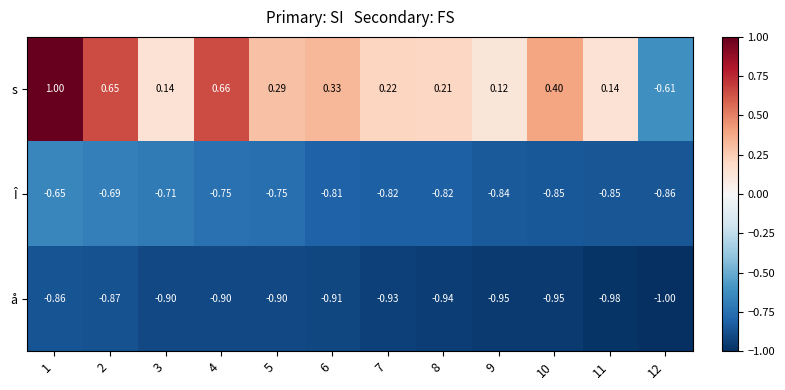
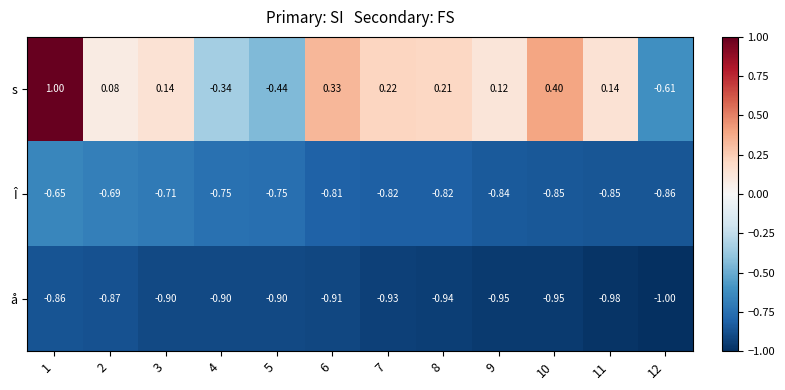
  {
    "s": {
      "1": 1.00,
-     "2": 0.65,
+     "2": 0.08,
      "3": 0.14,
-     "4": 0.66,
-     "5": 0.29,
+     "4": -0.34,
+     "5": -0.44,
      "6": 0.33,
      "7": 0.22,
      "8": 0.21,
      "9": 0.12,
      "10": 0.40,
      "11": 0.14,
      "12": -0.61
    },
    "Î": {
      "1": -0.65,
      "2": -0.69,
      "3": -0.71,
      "4": -0.75,
      "5": -0.75,
      "6": -0.81,
      "7": -0.82,
      "8": -0.82,
      "9": -0.84,
      "10": -0.85,
      "11": -0.85,
      "12": -0.86
    },
    "å": {
      "1": -0.86,
      "2": -0.87,
      "3": -0.90,
      "4": -0.90,
      "5": -0.90,
      "6": -0.91,
      "7": -0.93,
      "8": -0.94,
      "9": -0.95,
      "10": -0.95,
      "11": -0.98,
      "12": -1.00
    }
  }
